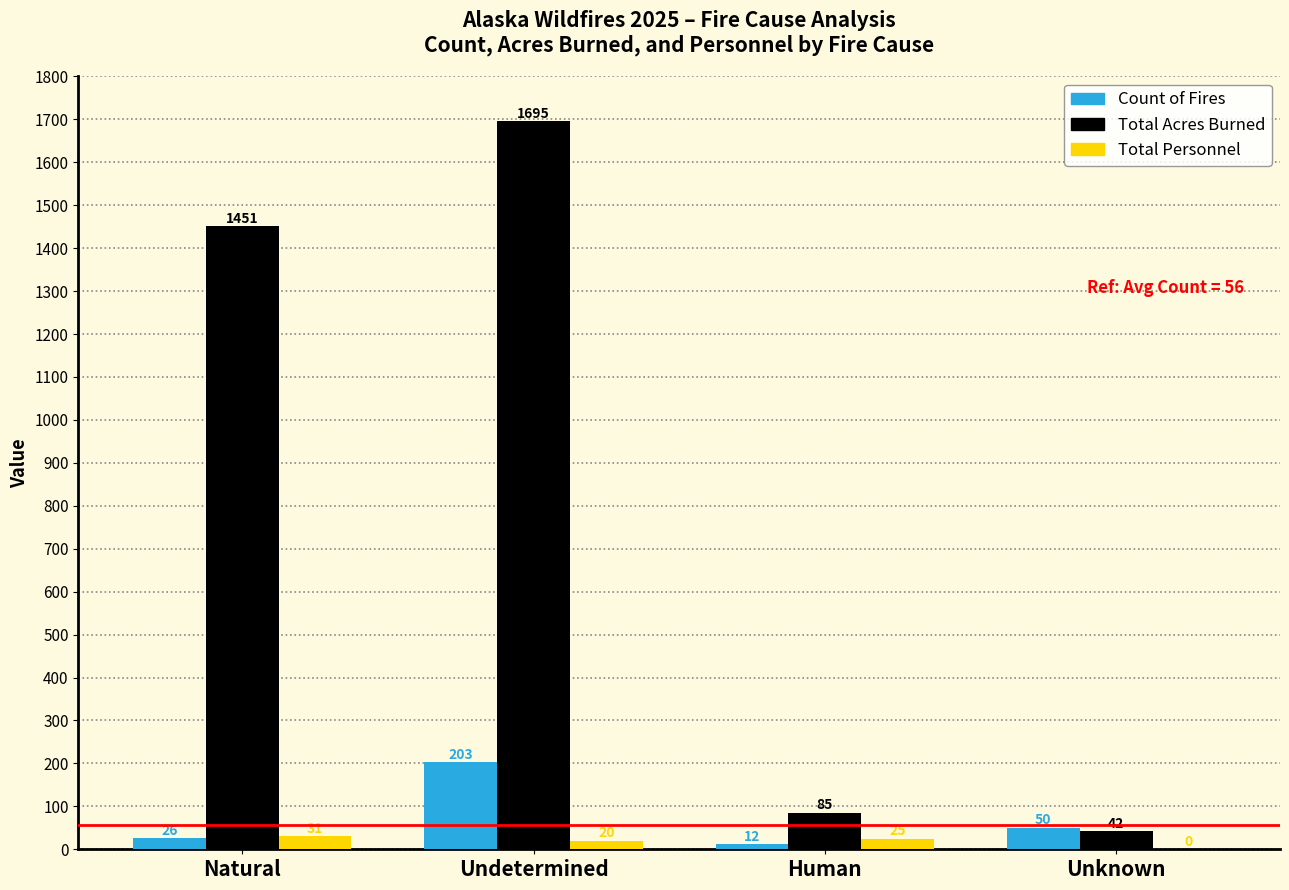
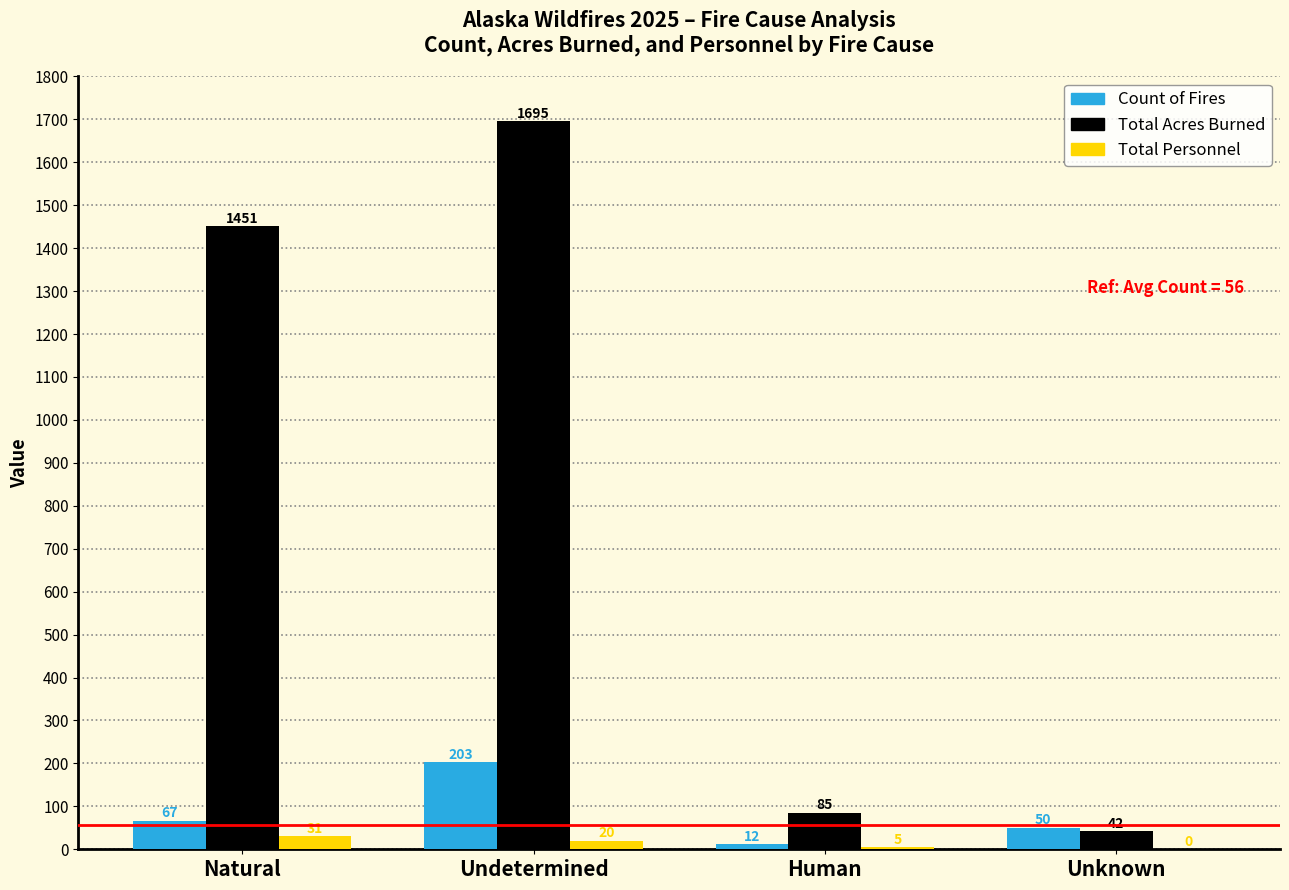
  {
    "Count of Fires": {
-     "Natural": 26,
+     "Natural": 67,
      "Undetermined": 203,
      "Human": 12,
      "Unknown": 50
    },
    "Total Personnel": {
      "Natural": 31,
      "Undetermined": 20,
-     "Human": 25,
+     "Human": 5,
      "Unknown": 0
    }
  }
